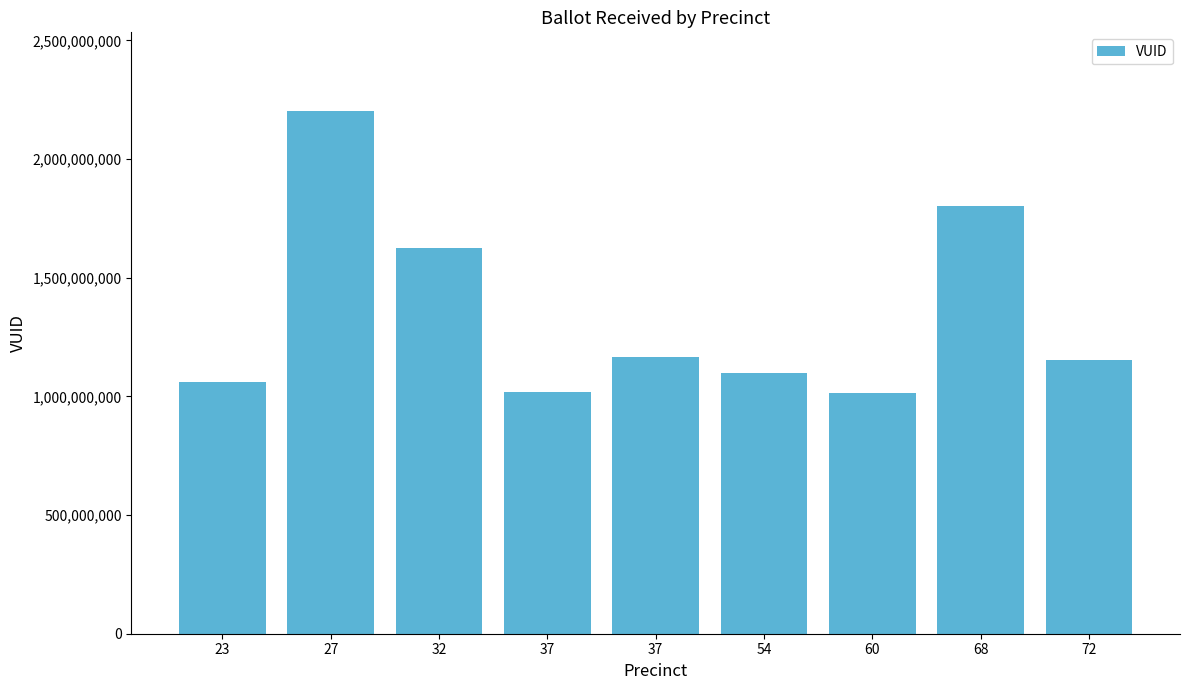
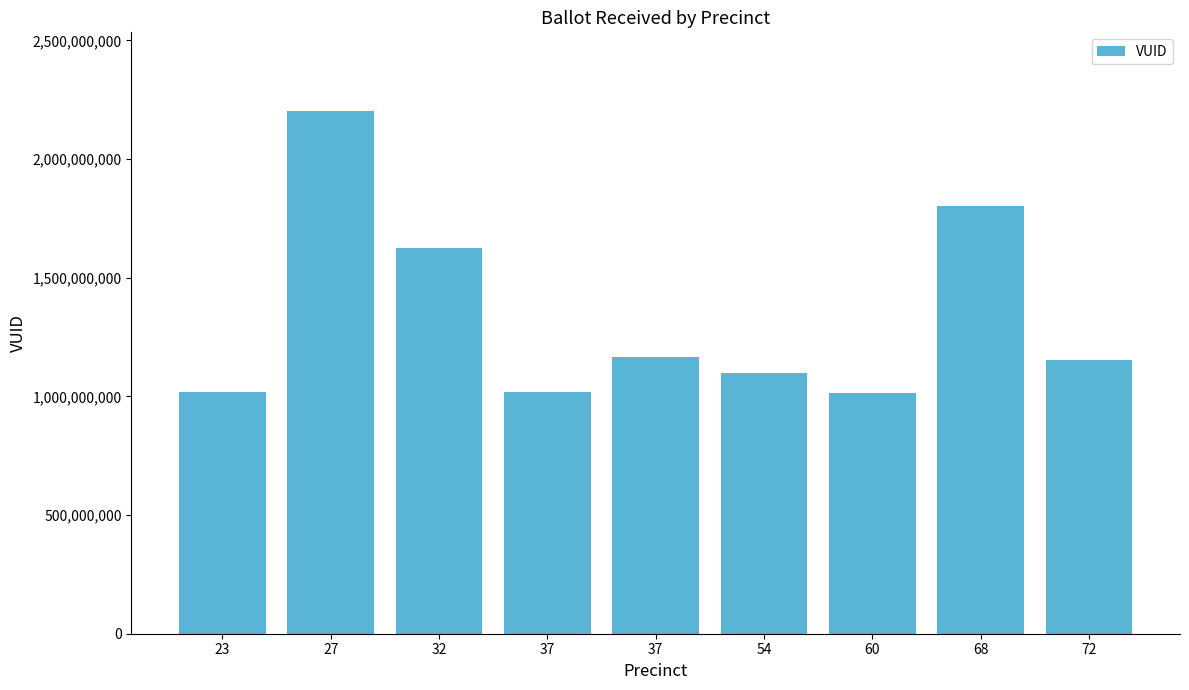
  {
-   "23": "1,060,000,000",
+   "23": "1,020,000,000",
    "27": "2,200,000,000",
    "32": "1,630,000,000",
    "54": "1,100,000,000",
    "60": "1,020,000,000",
    "68": "1,800,000,000",
    "72": "1,150,000,000"
  }
